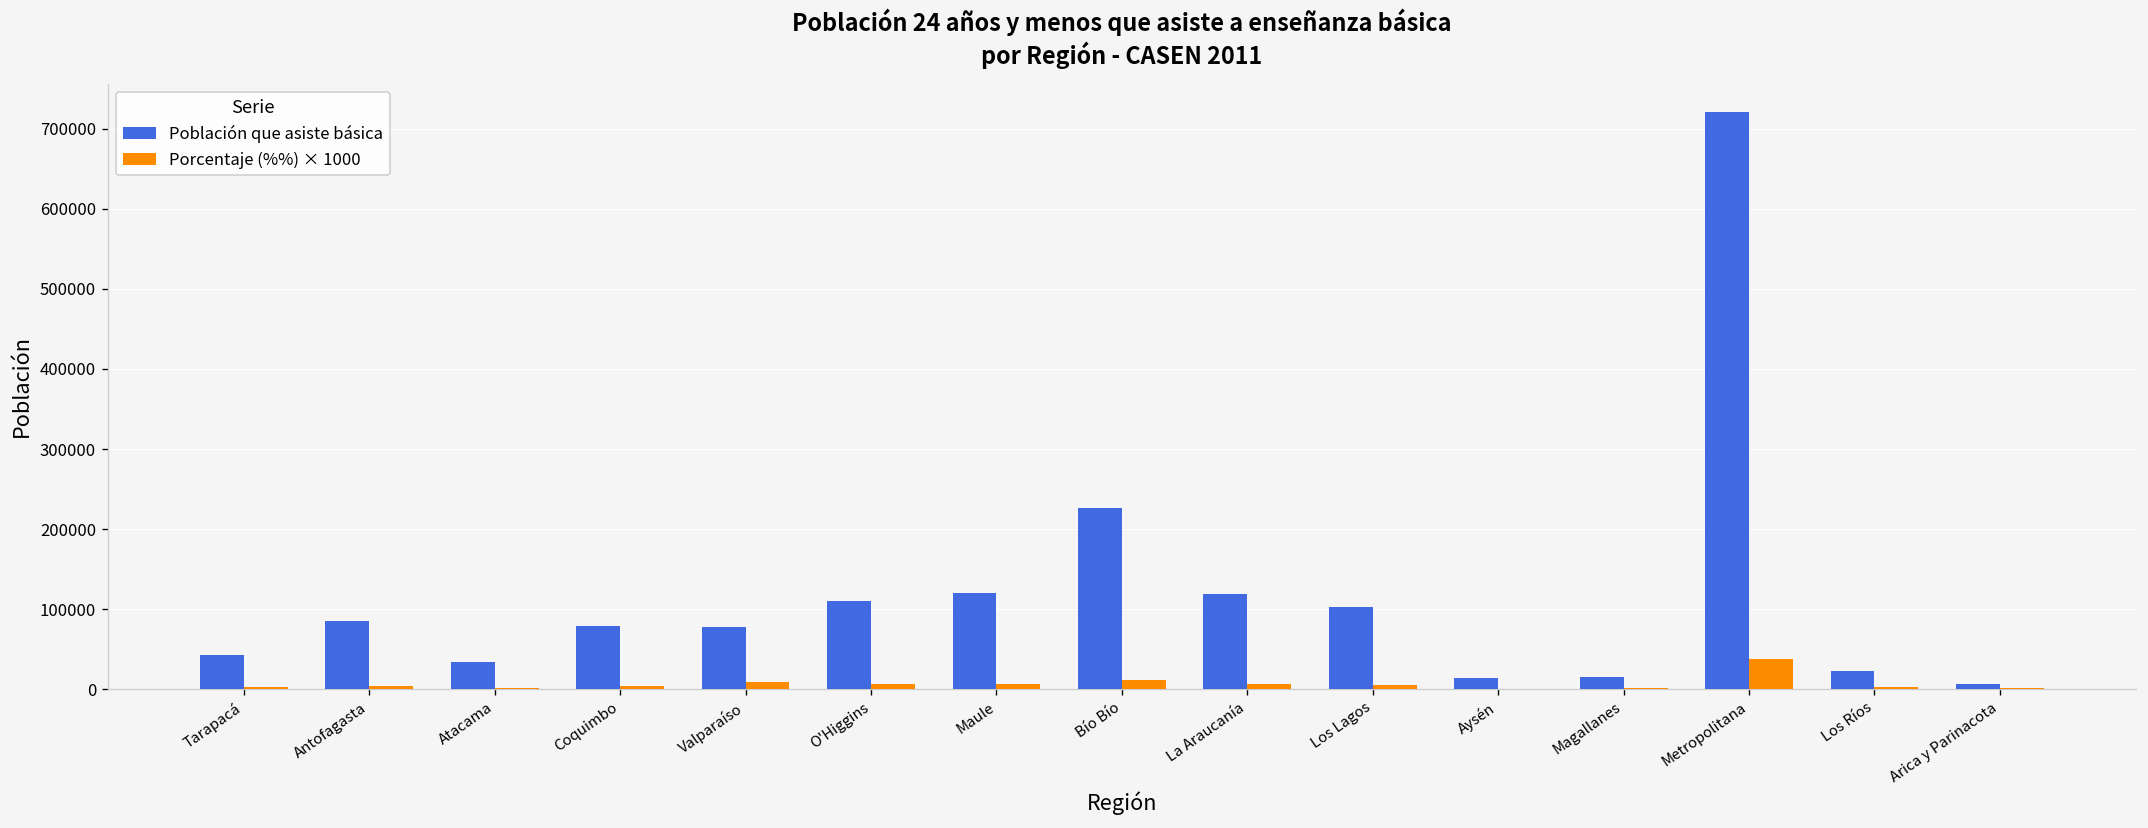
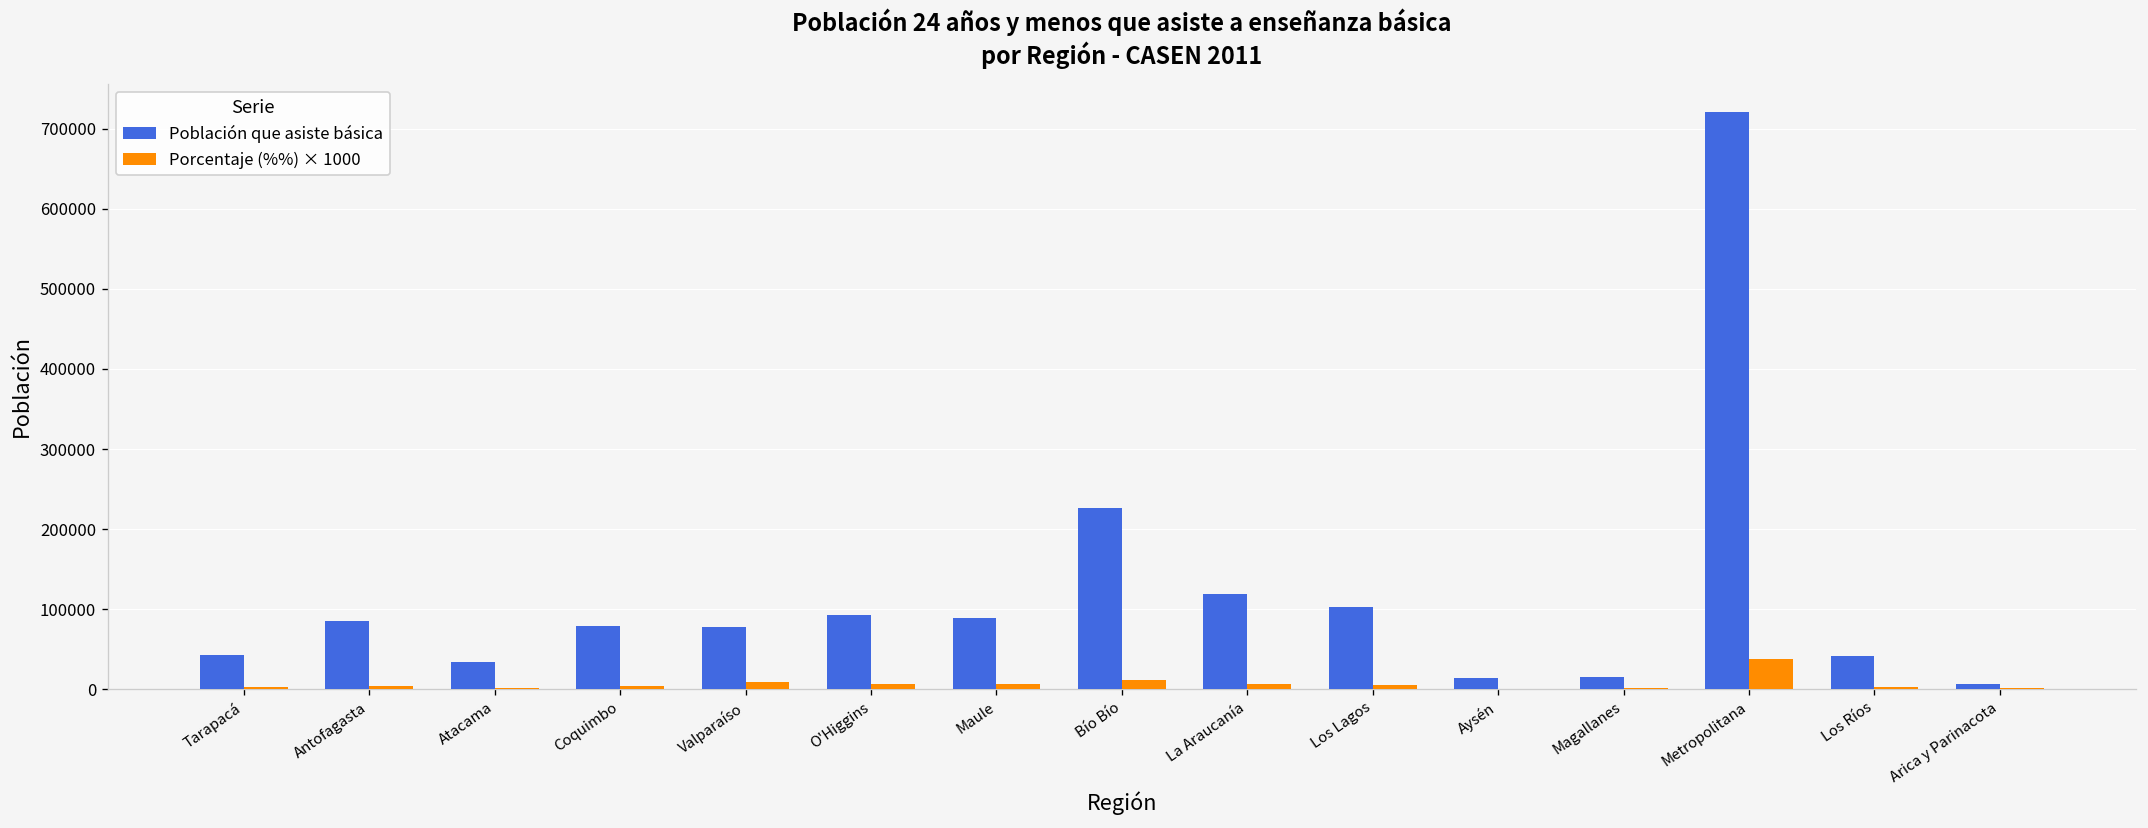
  {
    "Población que asiste básica": {
      "Tarapacá": 40000,
      "Antofagasta": 90000,
      "Atacama": 30000,
      "Coquimbo": 80000,
      "Valparaíso": 80000,
-     "O'Higgins": 110000,
-     "Maule": 120000,
+     "O'Higgins": 90000,
+     "Maule": 90000,
      "Bío Bío": 230000,
      "La Araucanía": 120000,
      "Los Lagos": 100000,
      "Aysén": 10000,
      "Magallanes": 10000,
      "Metropolitana": 720000,
-     "Los Ríos": 20000,
+     "Los Ríos": 40000,
      "Arica y Parinacota": 10000
    },
    "Porcentaje (%%) × 1000": {
      "Coquimbo": 0,
      "Valparaíso": 10000,
      "O'Higgins": 10000,
      "Maule": 10000,
      "Bío Bío": 10000,
      "La Araucanía": 10000,
      "Los Lagos": 10000,
      "Metropolitana": 40000
    }
  }
